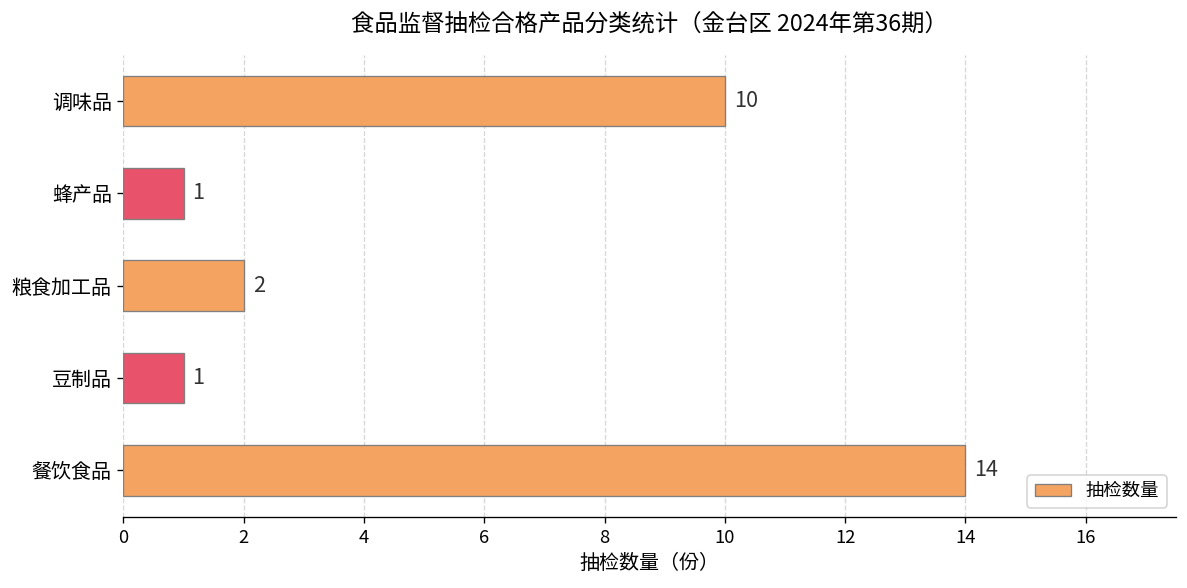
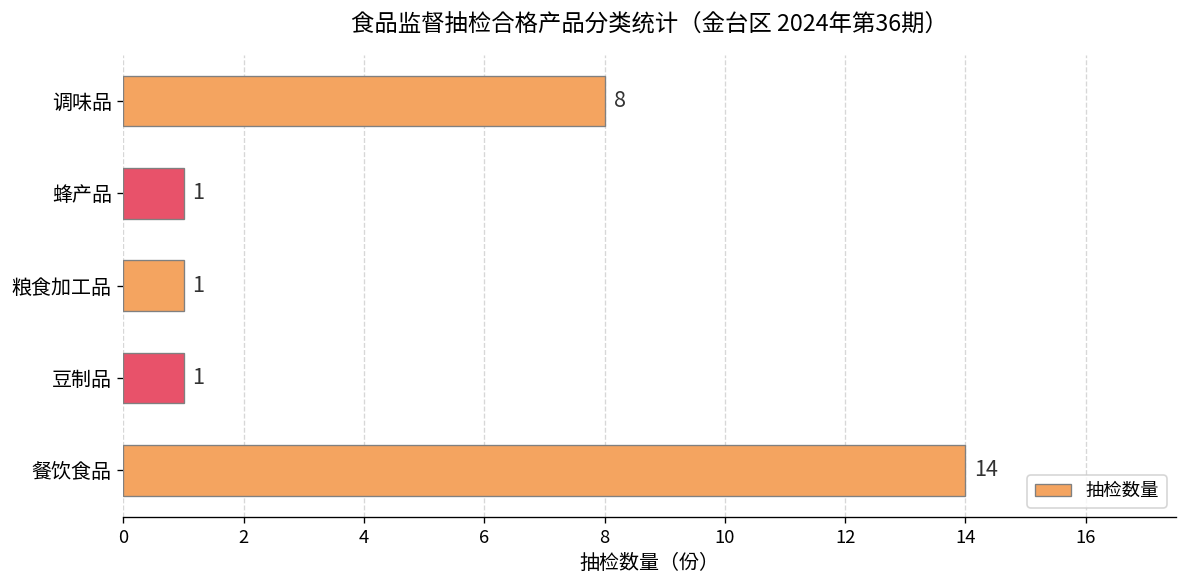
  {
-   "调味品": 10,
+   "调味品": 8,
    "蜂产品": 1,
-   "粮食加工品": 2,
+   "粮食加工品": 1,
    "豆制品": 1,
    "餐饮食品": 14
  }
